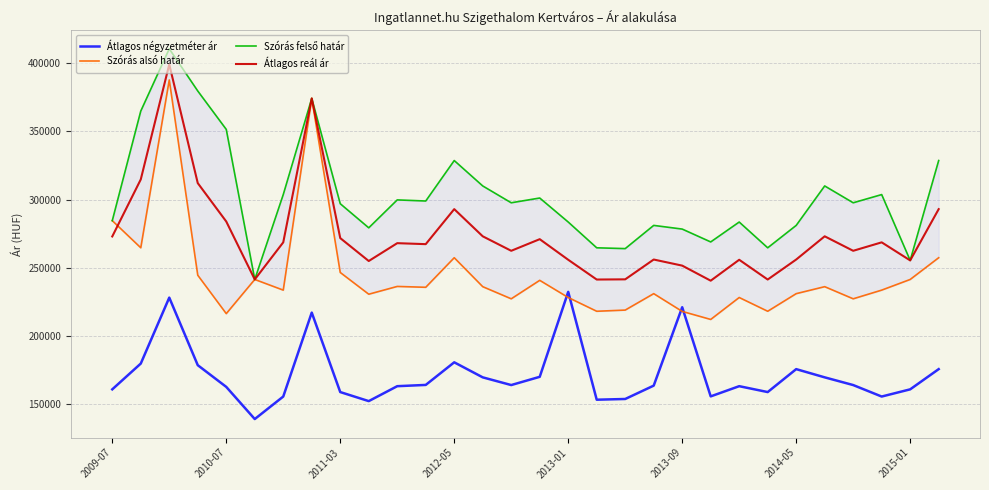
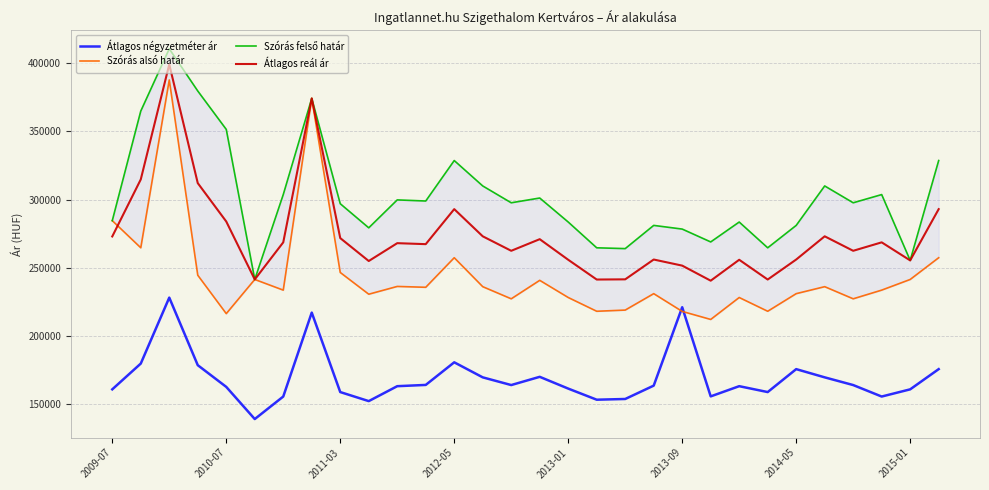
  {
    "Átlagos négyzetméter ár": {
      "2009-07": 161000,
      "2010-07": 163000,
      "2011-03": 159000,
      "2012-05": 181000,
-     "2013-01": 232000,
+     "2013-01": 161000,
      "2013-09": 221000,
      "2014-05": 176000,
      "2015-01": 161000
    },
    "Szórás alsó határ": {
      "2010-07": 216000,
      "2011-03": 247000,
      "2012-05": 257000,
      "2013-01": 228000,
      "2013-09": 218000,
      "2014-05": 231000,
      "2015-01": 241000
    },
    "Szórás felső határ": {
      "2010-07": 351000,
      "2011-03": 297000,
      "2012-05": 329000,
      "2013-01": 284000,
      "2013-09": 278000,
      "2014-05": 281000
    },
    "Átlagos reál ár": {
      "2009-07": 273000,
      "2010-07": 284000,
      "2011-03": 272000,
      "2012-05": 293000,
      "2013-01": 256000,
      "2013-09": 252000,
      "2014-05": 256000
    }
  }
